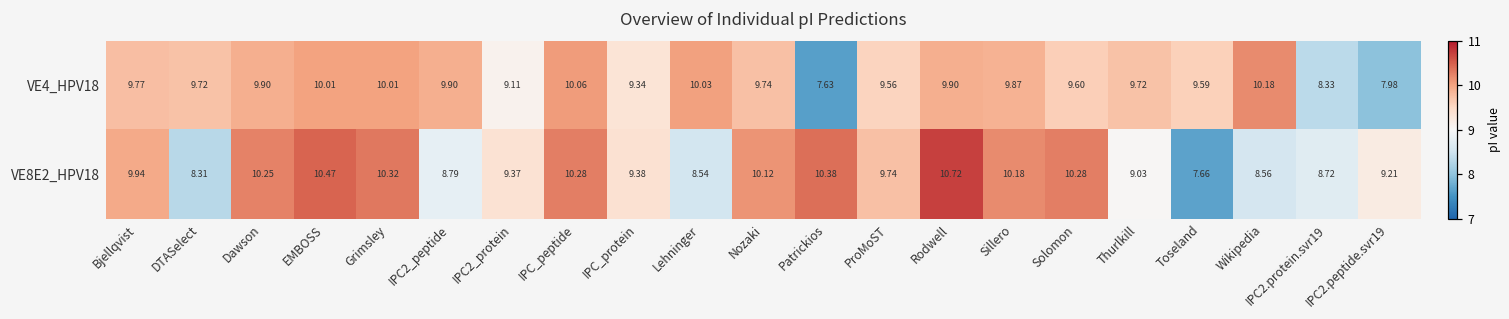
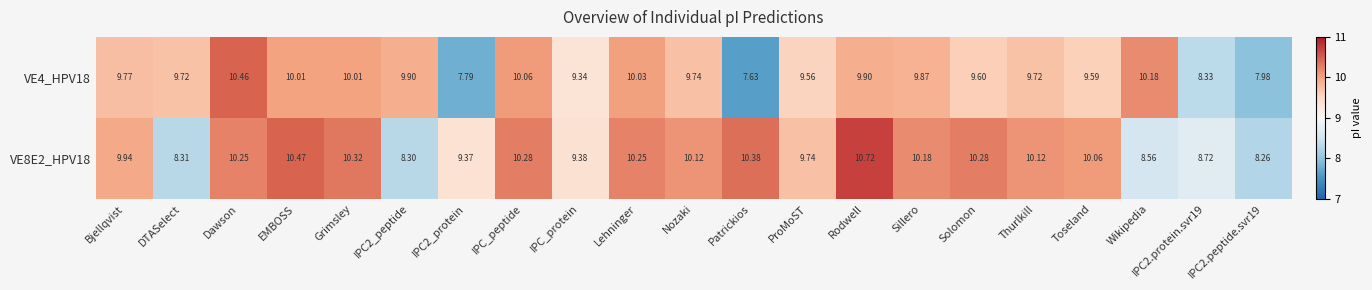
  {
    "VE4_HPV18": {
-     "Dawson": 9.90,
-     "IPC2_protein": 9.11
+     "Dawson": 10.46,
+     "IPC2_protein": 7.79
    },
    "VE8E2_HPV18": {
-     "IPC2_peptide": 8.79,
-     "Lehninger": 8.54,
-     "Thurlkill": 9.03,
-     "Toseland": 7.66,
-     "IPC2.peptide.svr19": 9.21
+     "IPC2_peptide": 8.30,
+     "Lehninger": 10.25,
+     "Thurlkill": 10.12,
+     "Toseland": 10.06,
+     "IPC2.peptide.svr19": 8.26
    }
  }
